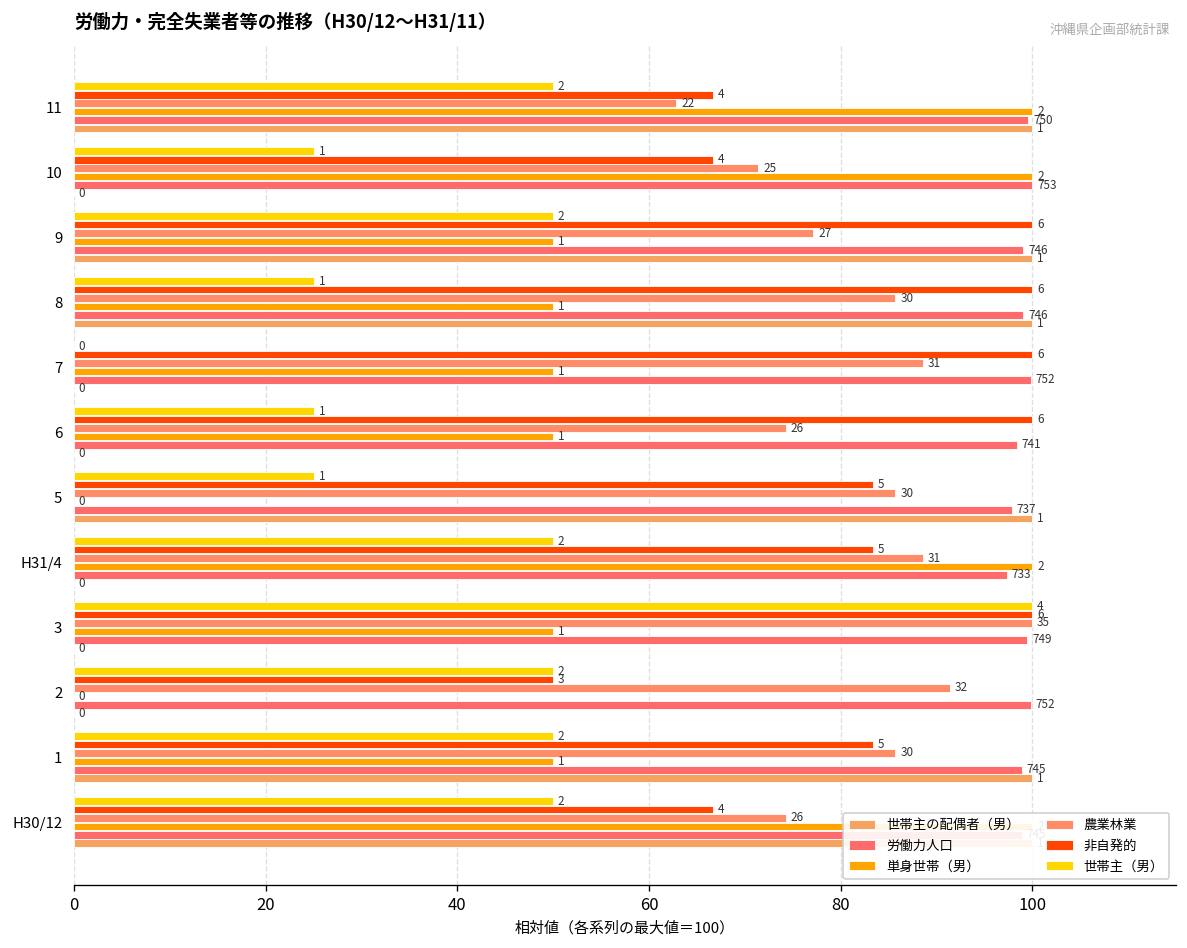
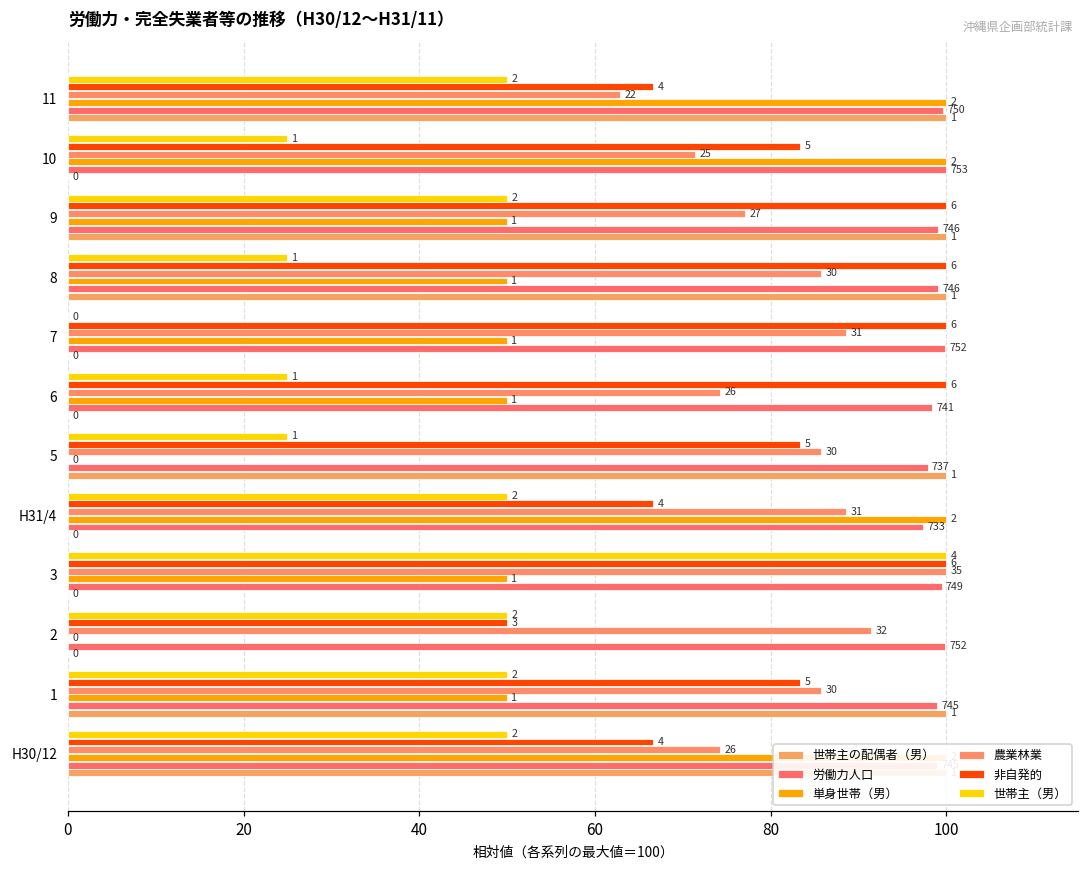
  {
    "非自発的": {
-     "10": 4,
-     "H31/4": 5
+     "10": 5,
+     "H31/4": 4
    }
  }
